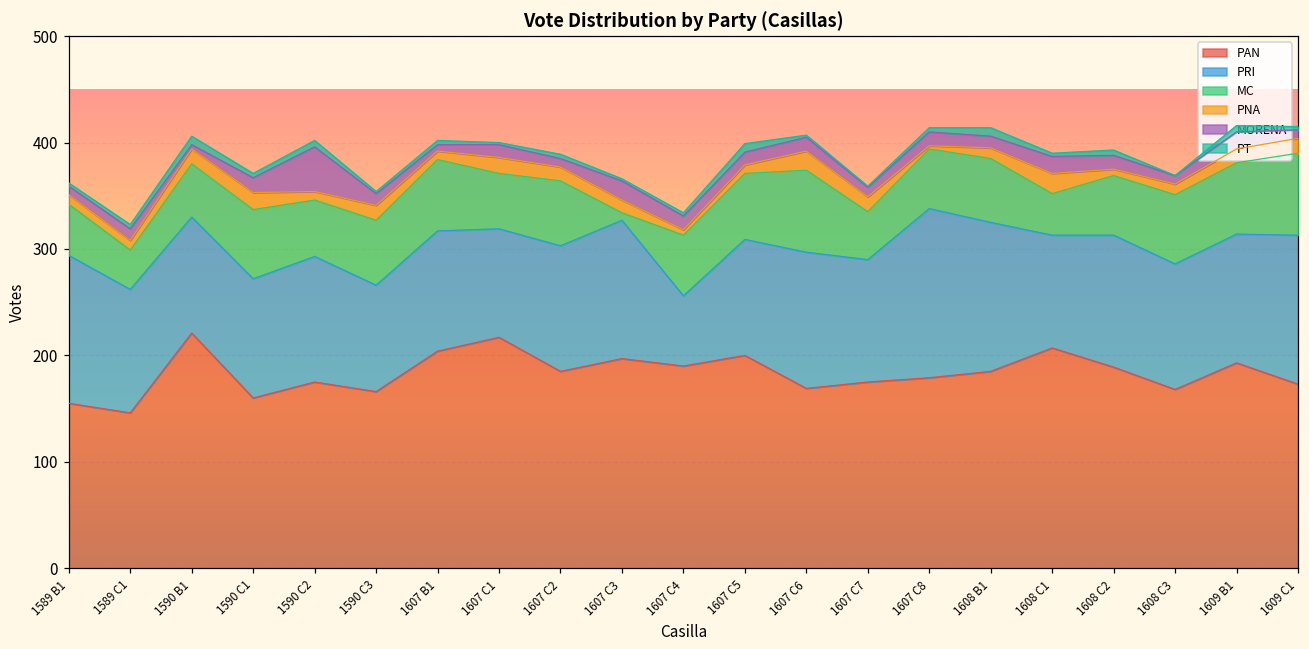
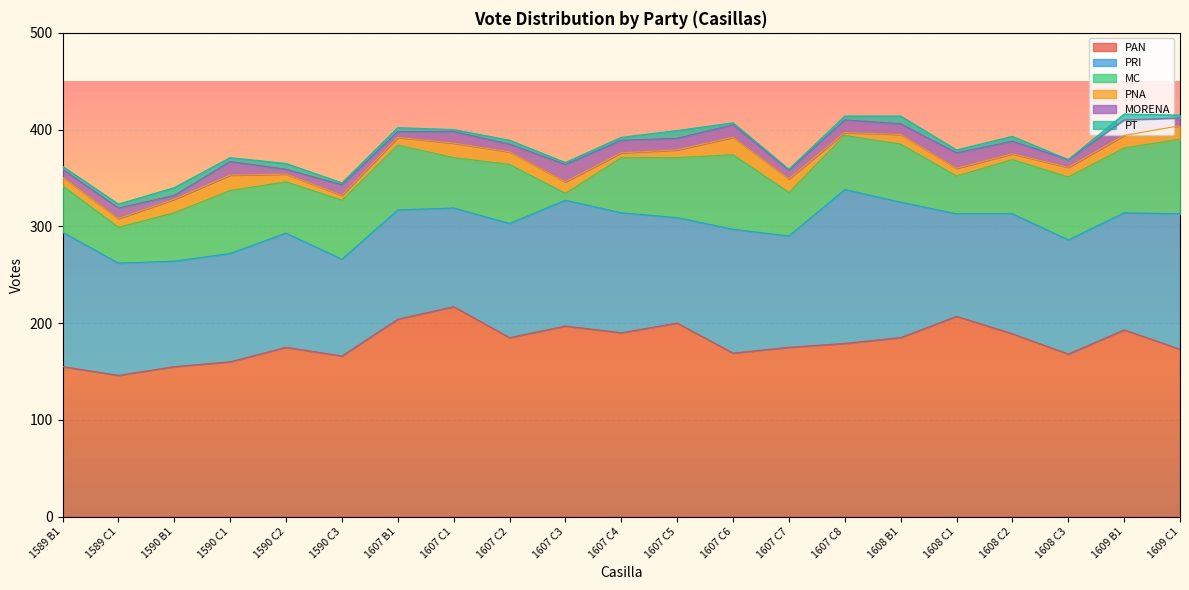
  {
    "PAN": {
      "1589 B1": 160,
      "1589 C1": 150,
-     "1590 B1": 220,
+     "1590 B1": 160,
      "1590 C1": 160,
      "1590 C2": 180,
      "1590 C3": 170,
      "1607 B1": 200,
      "1607 C1": 220,
      "1607 C2": 190,
      "1607 C3": 200,
      "1607 C4": 190,
      "1607 C5": 200,
      "1607 C6": 170,
      "1607 C7": 180,
      "1607 C8": 180,
      "1608 B1": 190,
      "1608 C1": 210,
      "1608 C2": 190,
      "1608 C3": 170,
      "1609 B1": 190,
      "1609 C1": 170
    },
    "PRI": {
      "1589 B1": 140,
      "1589 C1": 120,
      "1590 B1": 110,
      "1590 C1": 110,
      "1590 C2": 120,
      "1590 C3": 100,
      "1607 B1": 110,
      "1607 C1": 100,
      "1607 C2": 120,
      "1607 C3": 130,
-     "1607 C4": 70,
+     "1607 C4": 120,
      "1607 C5": 110,
      "1607 C6": 130,
      "1607 C7": 120,
      "1607 C8": 160,
      "1608 B1": 140,
      "1608 C1": 110,
      "1608 C2": 120,
      "1608 C3": 120,
      "1609 B1": 120,
      "1609 C1": 140
    },
    "PNA": {
      "1589 B1": 10,
      "1589 C1": 10,
      "1590 B1": 10,
      "1590 C1": 20,
      "1590 C2": 10,
-     "1590 C3": 14,
+     "1590 C3": 5,
      "1607 B1": 10,
      "1607 C1": 20,
      "1607 C2": 10,
      "1607 C3": 10,
      "1607 C4": 10,
      "1607 C5": 10,
      "1607 C6": 20,
      "1607 C7": 10,
      "1607 C8": 0,
      "1608 B1": 10,
-     "1608 C1": 20,
+     "1608 C1": 10,
      "1608 C2": 10,
      "1608 C3": 10,
      "1609 B1": 10,
      "1609 C1": 10
    },
    "MORENA": {
      "1589 B1": 10,
      "1589 C1": 10,
      "1590 B1": 0,
      "1590 C1": 10,
-     "1590 C2": 40,
+     "1590 C2": 10,
      "1607 B1": 10,
      "1607 C2": 10,
      "1607 C4": 10,
      "1607 C5": 10,
      "1607 C8": 10,
      "1608 B1": 10,
      "1608 C1": 20,
      "1608 C2": 10,
      "1609 C1": 10
    }
  }
